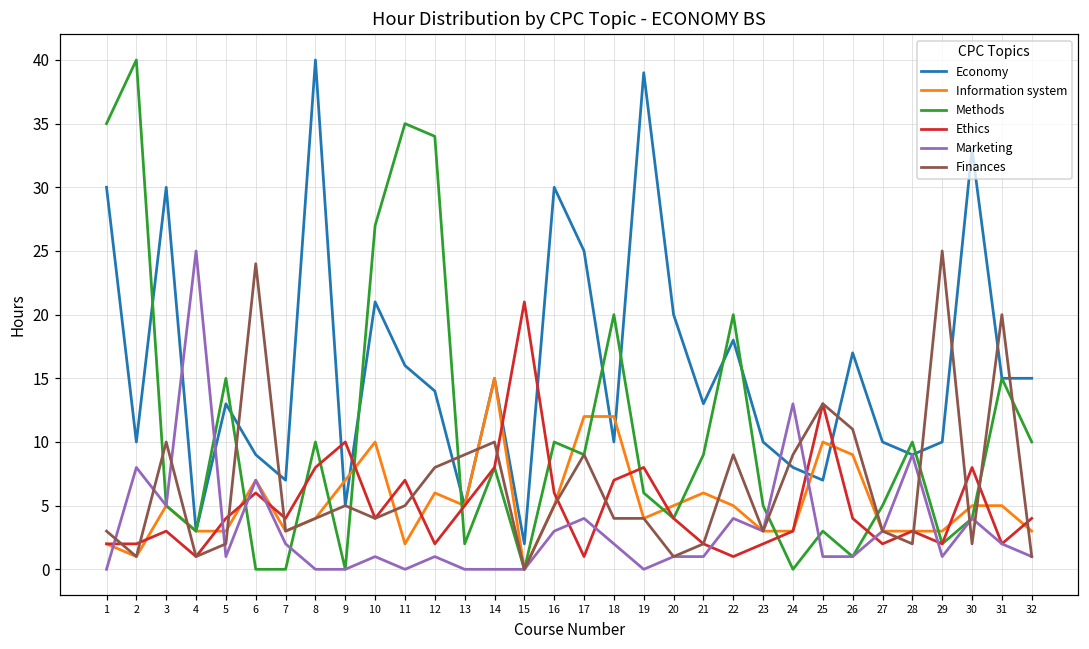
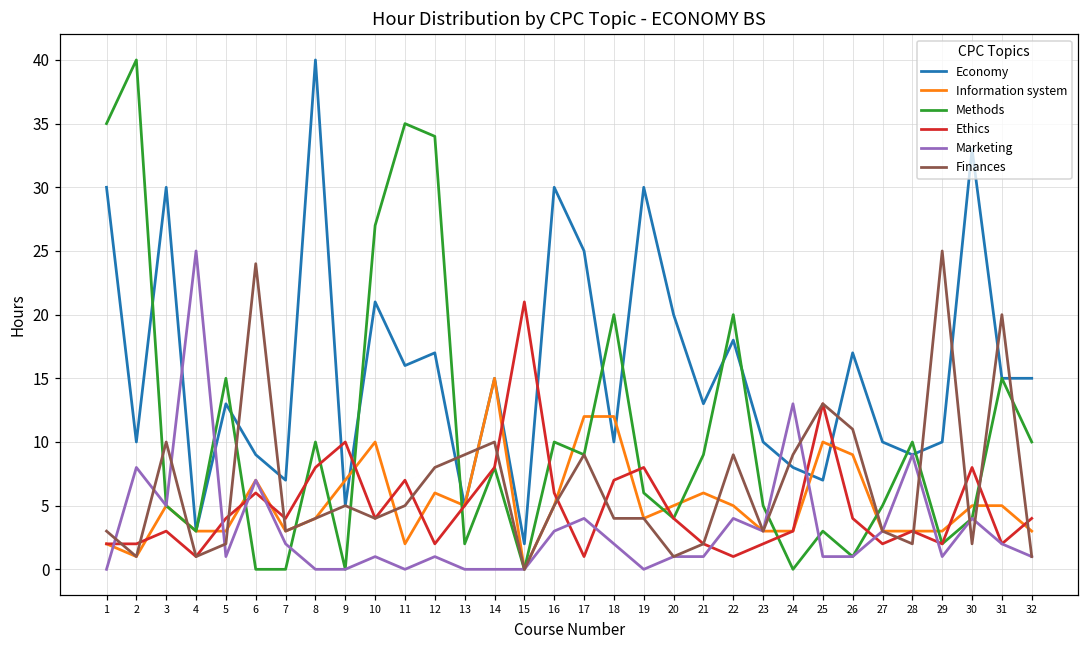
  {
    "Economy": {
      "1": 30,
      "2": 10,
      "3": 30,
      "5": 13,
      "6": 9,
      "7": 7,
      "8": 40,
      "10": 21,
      "11": 16,
-     "12": 14,
+     "12": 17,
      "15": 2,
      "16": 30,
      "17": 25,
      "18": 10,
-     "19": 39,
+     "19": 30,
      "20": 20,
      "21": 13,
      "22": 18,
      "23": 10,
      "24": 8,
      "25": 7,
      "26": 17,
      "27": 10,
      "29": 10,
      "32": 15
    },
    "Information system": {
      "5": 3,
      "9": 7,
      "10": 10,
      "11": 2,
      "12": 6,
      "17": 12,
      "18": 12,
      "20": 5,
      "21": 6,
      "22": 5,
      "25": 10,
      "26": 9,
      "29": 3,
      "30": 5,
      "31": 5,
      "32": 3
    },
    "Methods": {
      "1": 35,
      "2": 40,
      "5": 15,
      "6": 0,
      "7": 0,
      "8": 10,
      "10": 27,
      "11": 35,
      "12": 34,
      "13": 2,
      "16": 10,
      "18": 20,
      "19": 6,
      "21": 9,
      "22": 20,
      "23": 5,
      "24": 0,
      "25": 3,
      "27": 5,
      "28": 10,
      "32": 10
    },
    "Ethics": {
      "2": 2,
      "3": 3,
      "5": 4,
      "6": 6,
      "7": 4,
      "8": 8,
      "9": 10,
      "11": 7,
      "12": 2,
      "15": 21,
      "16": 6,
      "17": 1,
      "18": 7,
      "19": 8,
      "22": 1,
      "23": 2,
      "26": 4,
      "27": 2,
      "30": 8,
      "32": 4
    },
    "Marketing": {
      "1": 0,
      "2": 8,
      "4": 25,
      "5": 1,
      "7": 2,
      "8": 0,
      "10": 1,
      "11": 0,
      "12": 1,
      "13": 0,
      "14": 0,
      "16": 3,
      "17": 4,
      "18": 2,
      "19": 0,
      "21": 1,
      "22": 4,
      "24": 13,
      "25": 1,
      "29": 1
    },
    "Finances": {
      "1": 3,
      "3": 10,
      "5": 2,
      "6": 24,
      "11": 5,
      "12": 8,
      "13": 9,
      "14": 10,
      "18": 4,
      "22": 9,
      "24": 9,
      "26": 11,
      "28": 2,
      "29": 25,
      "30": 2,
      "31": 20
    }
  }
